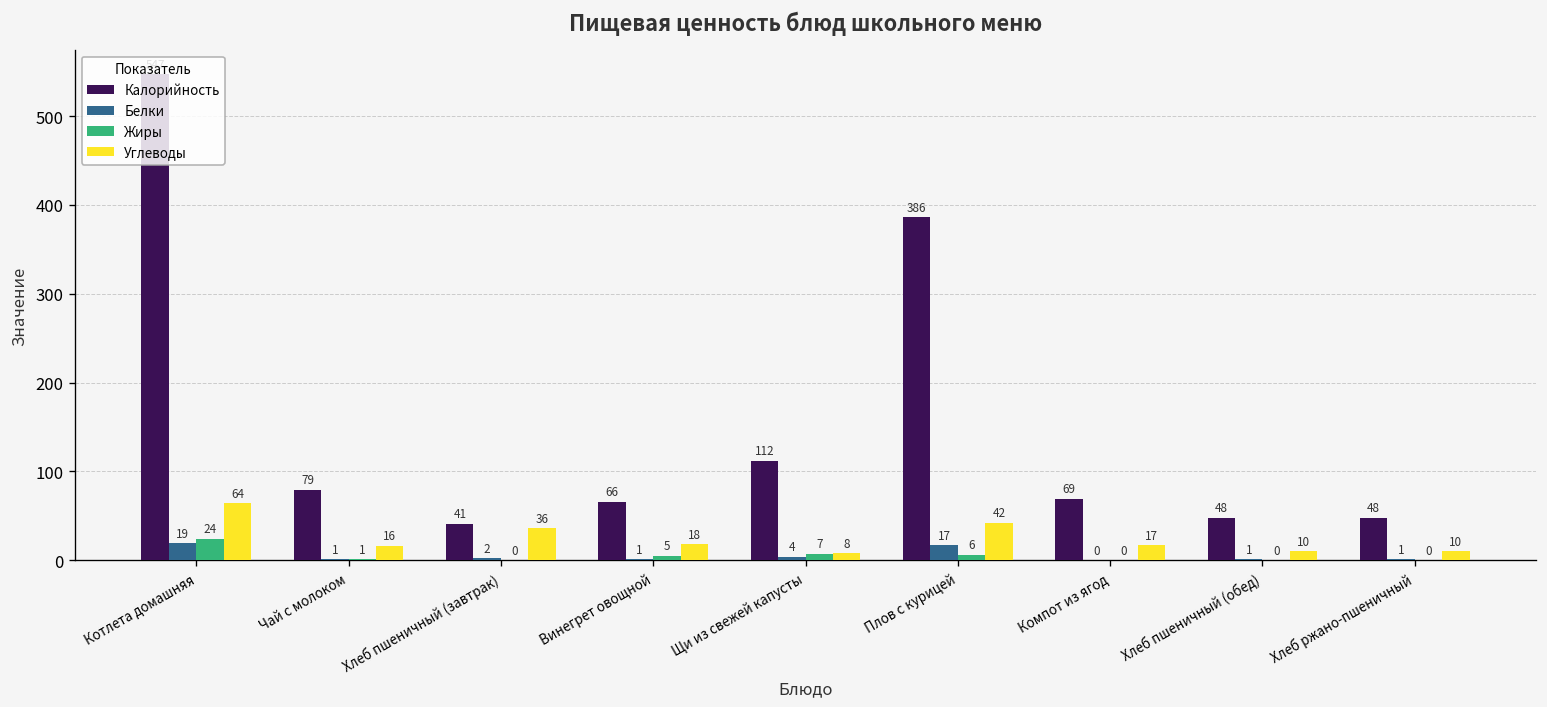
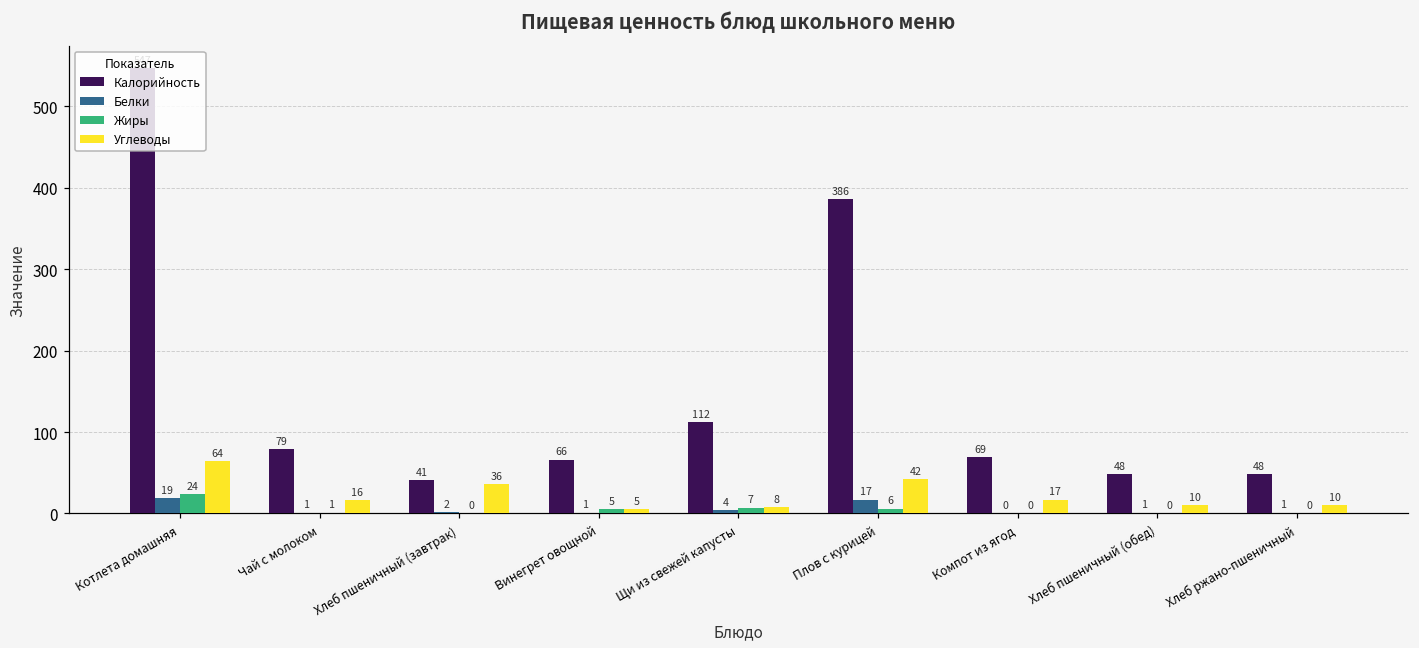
  {
    "Калорийность": {
      "Чай с молоком": 79,
      "Хлеб пшеничный (завтрак)": 41,
      "Винегрет овощной": 66,
      "Щи из свежей капусты": 112,
      "Плов с курицей": 386,
      "Компот из ягод": 69,
      "Хлеб пшеничный (обед)": 48,
      "Хлеб ржано-пшеничный": 48
    },
    "Белки": {
      "Котлета домашняя": 19,
      "Чай с молоком": 1,
      "Хлеб пшеничный (завтрак)": 2,
      "Винегрет овощной": 1,
      "Щи из свежей капусты": 4,
      "Плов с курицей": 17,
      "Компот из ягод": 0,
      "Хлеб пшеничный (обед)": 1,
      "Хлеб ржано-пшеничный": 1
    },
    "Жиры": {
      "Котлета домашняя": 24,
      "Чай с молоком": 1,
      "Хлеб пшеничный (завтрак)": 0,
      "Винегрет овощной": 5,
      "Щи из свежей капусты": 7,
      "Плов с курицей": 6,
      "Компот из ягод": 0,
      "Хлеб пшеничный (обед)": 0,
      "Хлеб ржано-пшеничный": 0
    },
    "Углеводы": {
      "Котлета домашняя": 64,
      "Чай с молоком": 16,
      "Хлеб пшеничный (завтрак)": 36,
-     "Винегрет овощной": 18,
+     "Винегрет овощной": 5,
      "Щи из свежей капусты": 8,
      "Плов с курицей": 42,
      "Компот из ягод": 17,
      "Хлеб пшеничный (обед)": 10,
      "Хлеб ржано-пшеничный": 10
    }
  }
